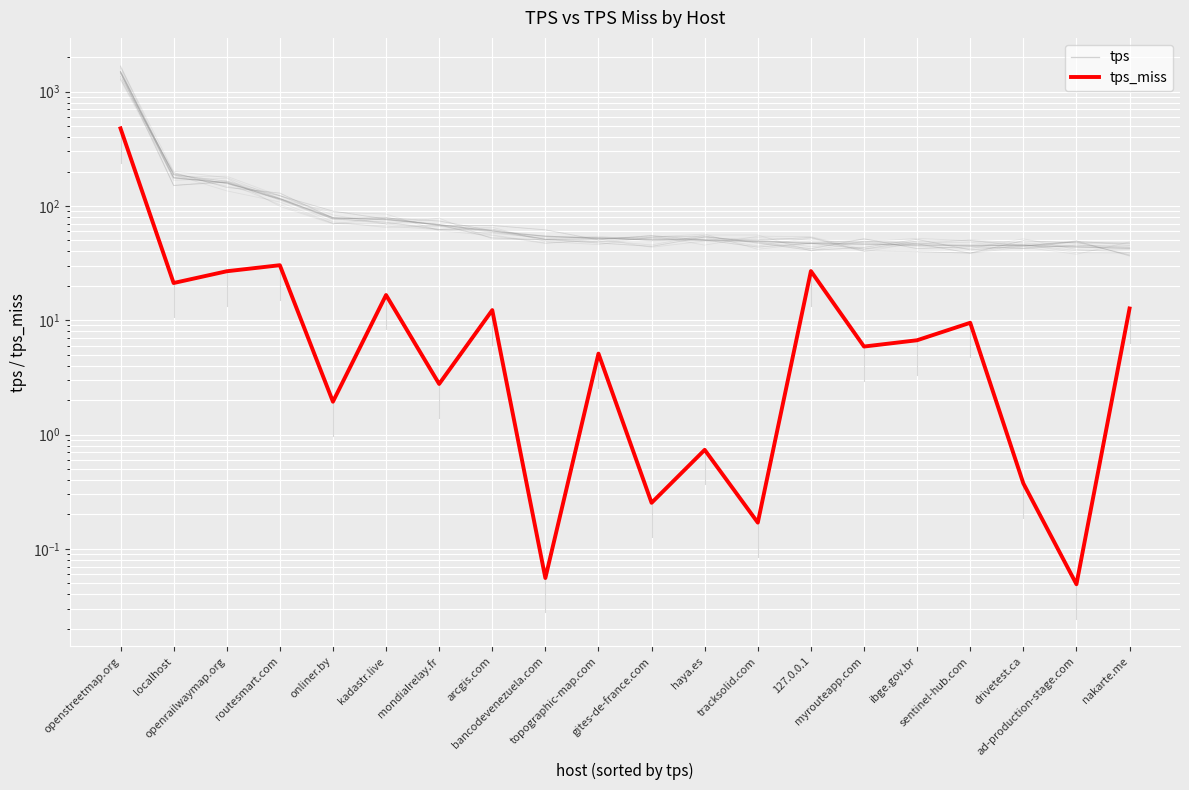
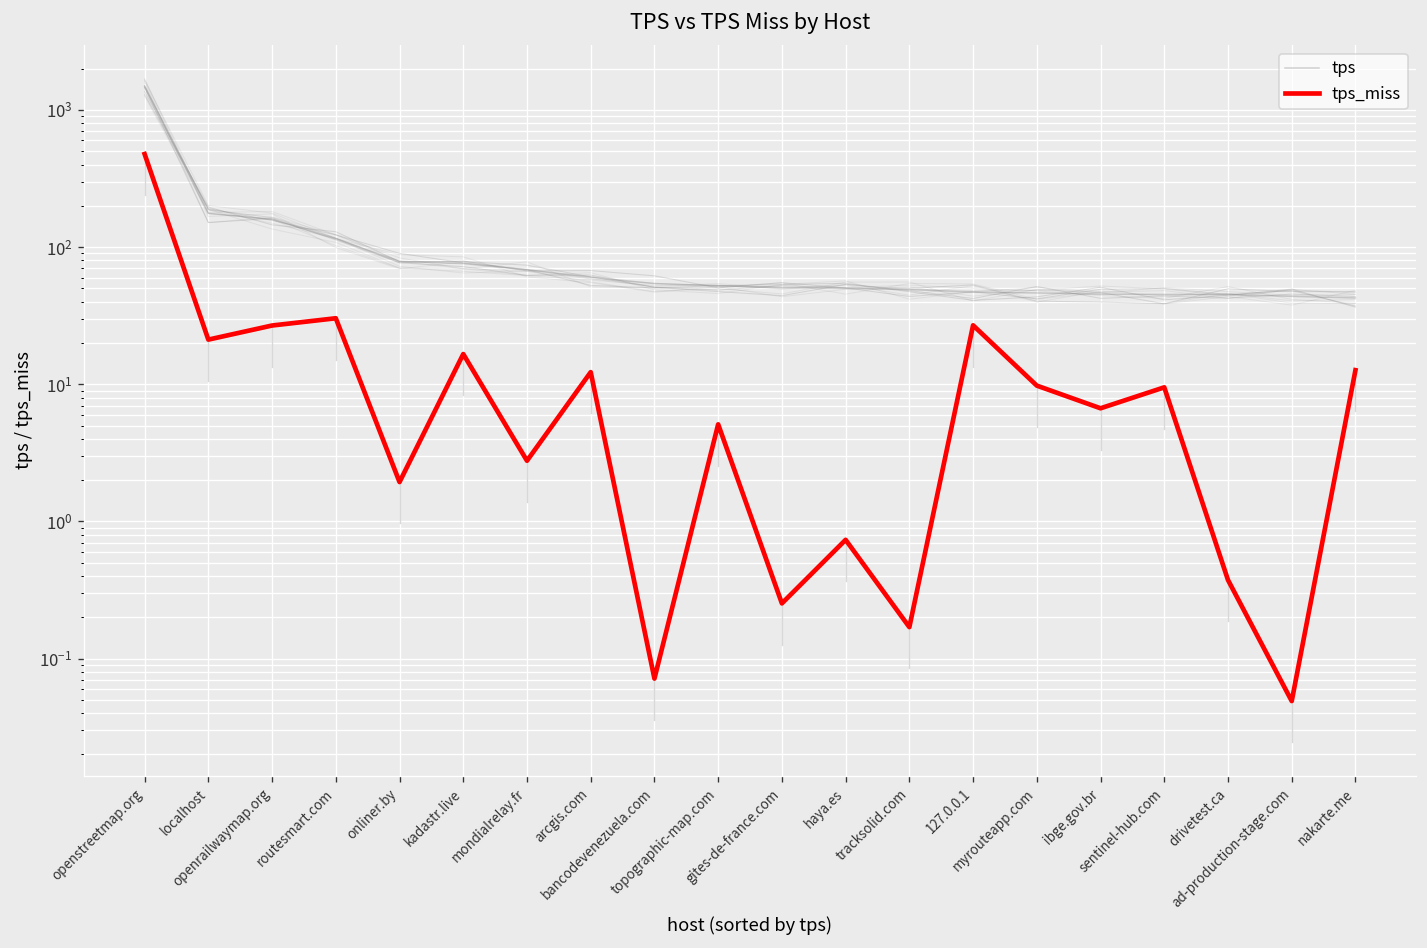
  {
    "tps_miss": {
-     "bancodevenezuela.com": 0.06,
-     "myrouteapp.com": 6
+     "bancodevenezuela.com": 0.07,
+     "myrouteapp.com": 10
    }
  }
